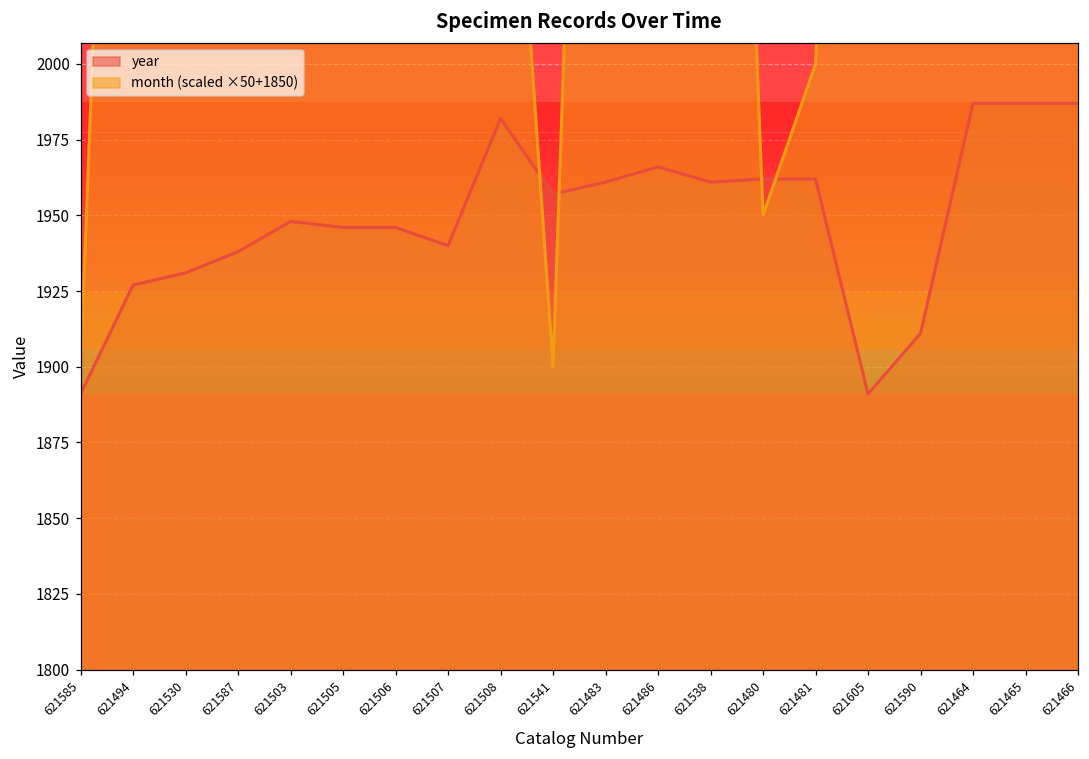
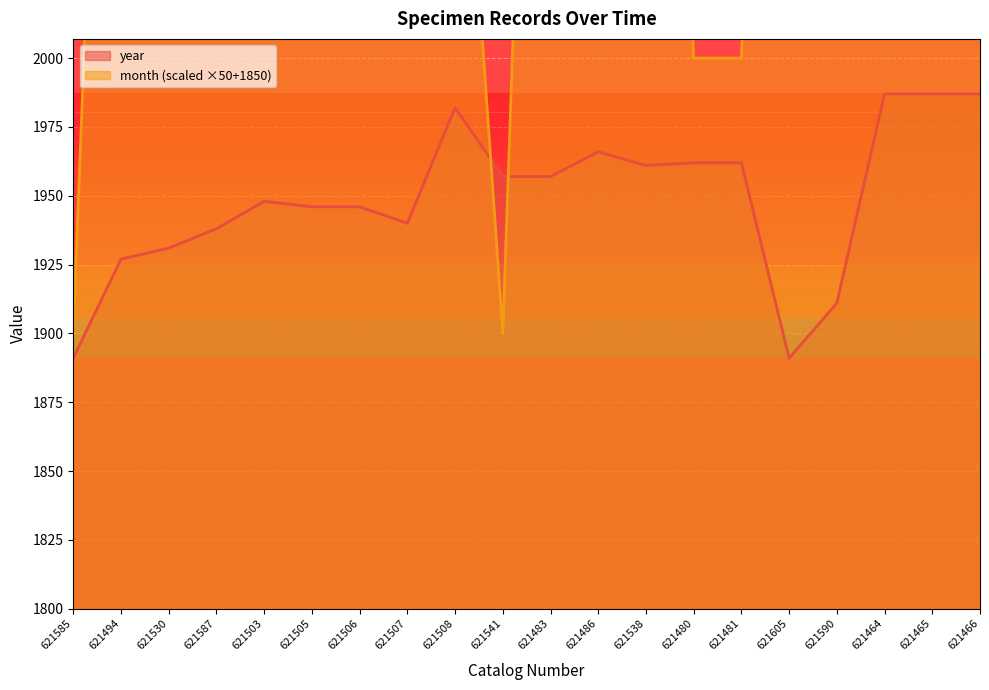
  {
    "year": {
      "621585": 1891,
      "621494": 1927,
      "621530": 1931,
      "621587": 1938,
      "621503": 1948,
      "621505": 1946,
      "621506": 1946,
      "621507": 1940,
      "621508": 1982,
      "621541": 1957,
-     "621483": 1961,
+     "621483": 1957,
      "621486": 1966,
      "621538": 1961,
      "621480": 1962,
      "621481": 1962,
      "621605": 1891,
      "621590": 1911,
      "621464": 1987,
      "621465": 1987,
      "621466": 1987
    },
    "month (scaled ×50+1850)": {
      "621585": 1900,
      "621541": 1900,
-     "621480": 1950,
+     "621480": 2000,
      "621481": 2000
    }
  }
